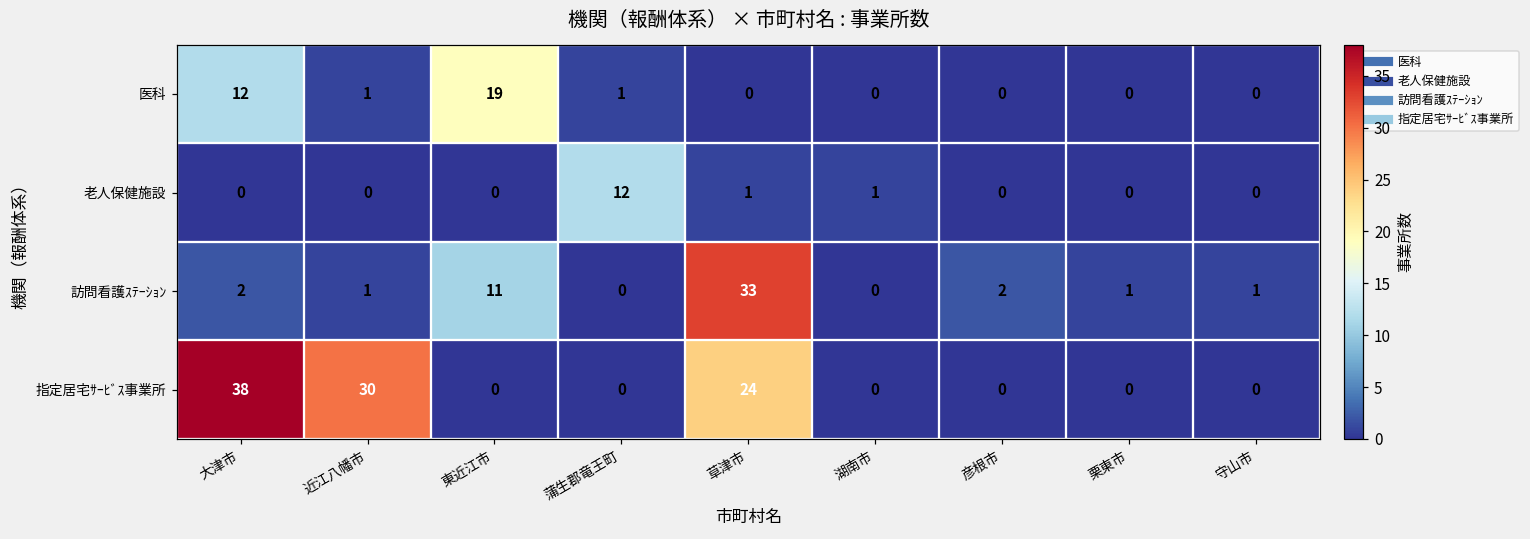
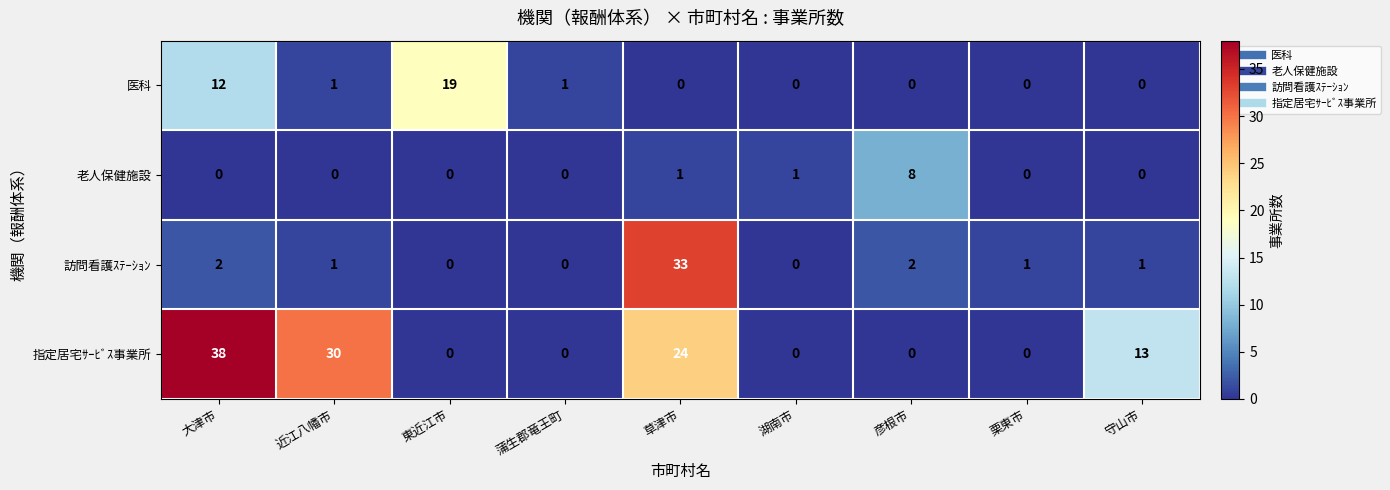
  {
    "医科": {
      "大津市": 12,
      "近江八幡市": 1,
      "東近江市": 19,
      "蒲生郡竜王町": 1,
      "草津市": 0,
      "湖南市": 0,
      "彦根市": 0,
      "栗東市": 0,
      "守山市": 0
    },
    "老人保健施設": {
      "大津市": 0,
      "近江八幡市": 0,
      "東近江市": 0,
-     "蒲生郡竜王町": 12,
+     "蒲生郡竜王町": 0,
      "草津市": 1,
      "湖南市": 1,
-     "彦根市": 0,
+     "彦根市": 8,
      "栗東市": 0,
      "守山市": 0
    },
    "訪問看護ｽﾃｰｼｮﾝ": {
      "大津市": 2,
      "近江八幡市": 1,
-     "東近江市": 11,
+     "東近江市": 0,
      "蒲生郡竜王町": 0,
      "草津市": 33,
      "湖南市": 0,
      "彦根市": 2,
      "栗東市": 1,
      "守山市": 1
    },
    "指定居宅ｻｰﾋﾞｽ事業所": {
      "大津市": 38,
      "近江八幡市": 30,
      "東近江市": 0,
      "蒲生郡竜王町": 0,
      "草津市": 24,
      "湖南市": 0,
      "彦根市": 0,
      "栗東市": 0,
-     "守山市": 0
+     "守山市": 13
    }
  }
